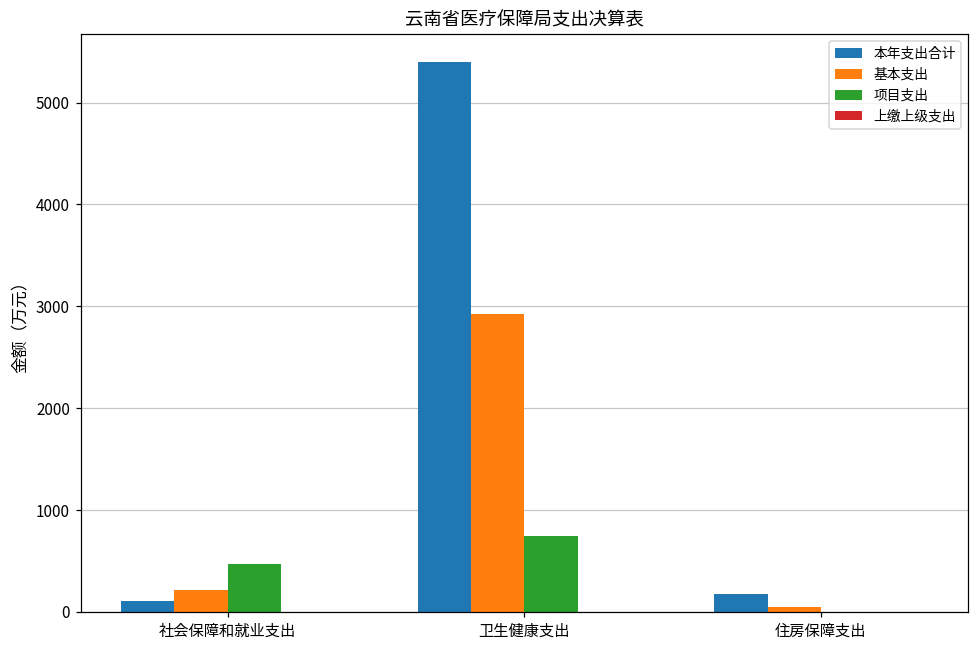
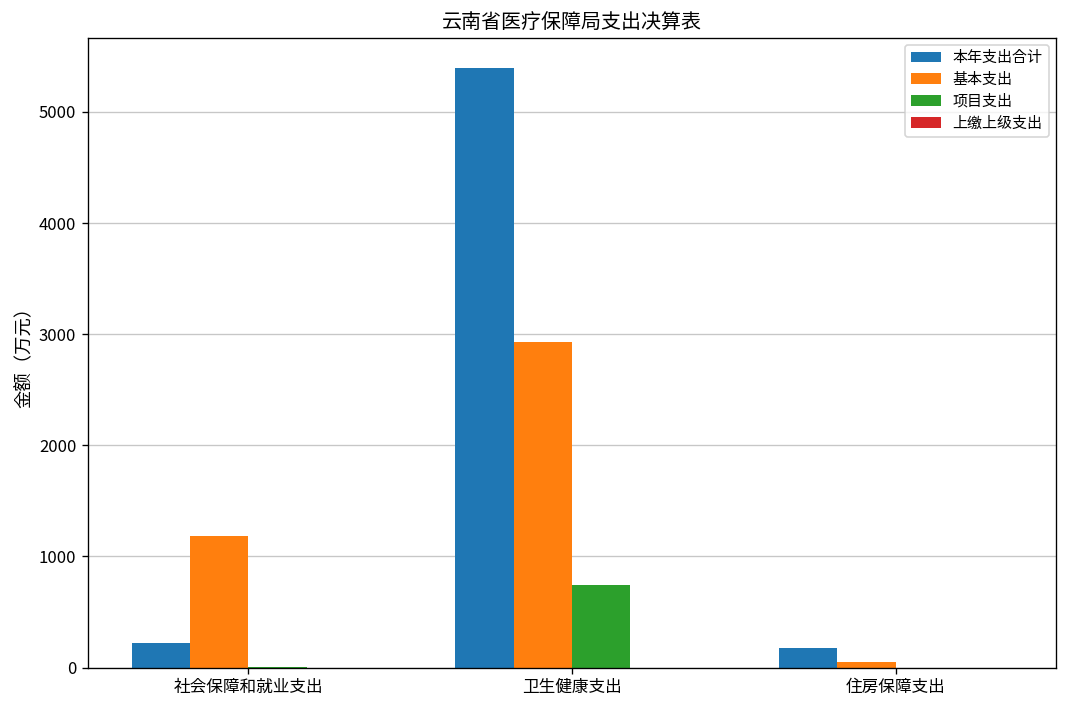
  {
    "本年支出合计": {
-     "社会保障和就业支出": 100,
+     "社会保障和就业支出": 200,
      "卫生健康支出": 5400,
      "住房保障支出": 200
    },
    "基本支出": {
-     "社会保障和就业支出": 200,
+     "社会保障和就业支出": 1200,
      "卫生健康支出": 2900,
      "住房保障支出": 100
    },
    "项目支出": {
-     "社会保障和就业支出": 500,
+     "社会保障和就业支出": 0,
      "卫生健康支出": 700,
      "住房保障支出": 0
    },
    "上缴上级支出": {
      "社会保障和就业支出": 0,
      "卫生健康支出": 0,
      "住房保障支出": 0
    }
  }
